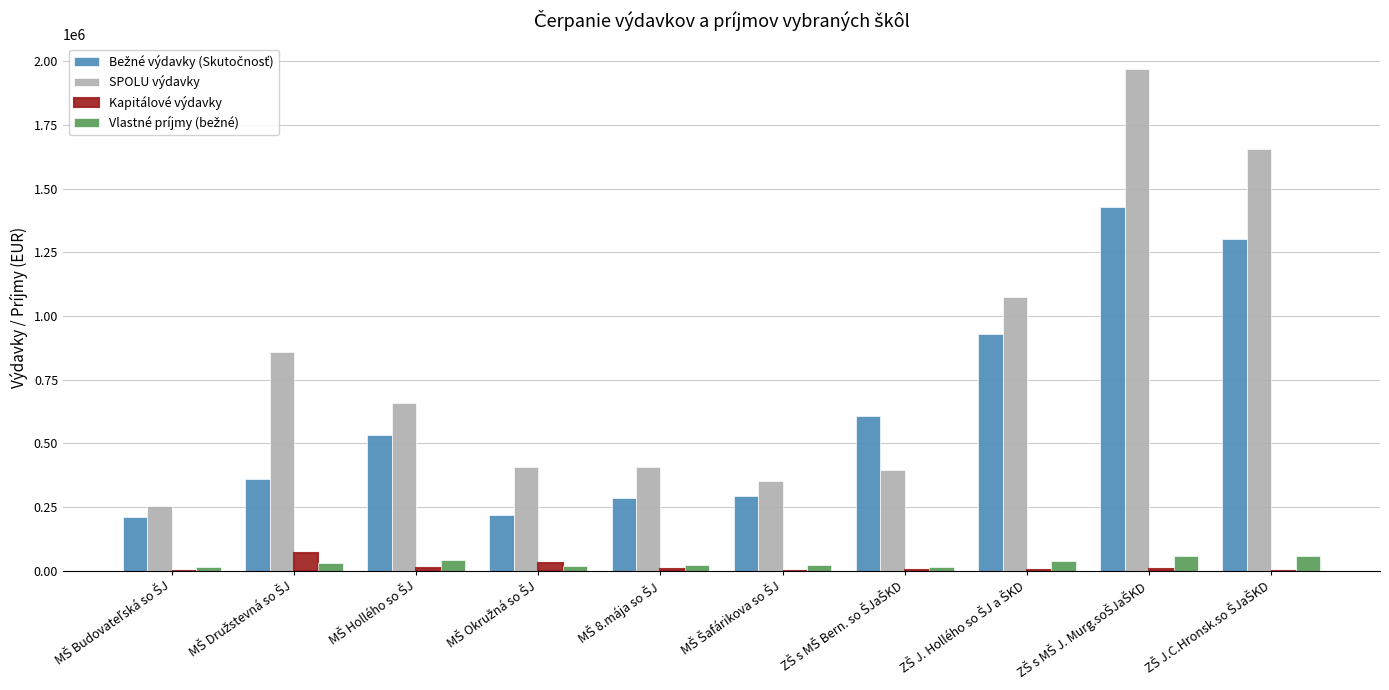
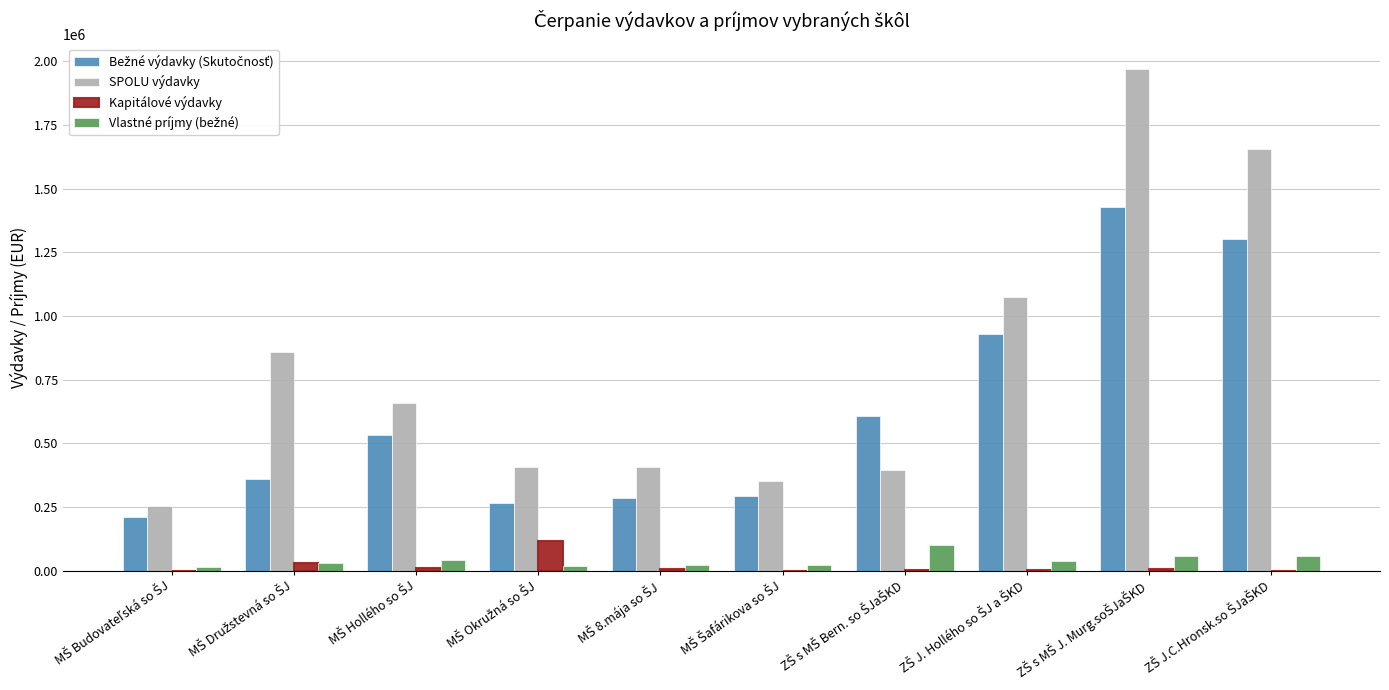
  {
    "Bežné výdavky (Skutočnosť)": {
      "MŠ Budovateľská so ŠJ": 210000,
      "MŠ Družstevná so ŠJ": 360000,
      "MŠ Hollého so ŠJ": 530000,
-     "MŠ Okružná so ŠJ": 220000,
+     "MŠ Okružná so ŠJ": 260000,
      "MŠ 8.mája so ŠJ": 290000,
      "MŠ Šafárikova so ŠJ": 290000,
      "ZŠ s MŠ Bern. so ŠJaŠKD": 610000,
      "ZŠ J. Hollého so ŠJ a ŠKD": 930000,
      "ZŠ s MŠ J. Murg.soŠJaŠKD": 1430000,
      "ZŠ J.C.Hronsk.so ŠJaŠKD": 1300000
    },
    "SPOLU výdavky": {
      "MŠ Budovateľská so ŠJ": 250000,
      "MŠ Družstevná so ŠJ": 860000,
      "MŠ Hollého so ŠJ": 660000,
      "MŠ Okružná so ŠJ": 410000,
      "MŠ 8.mája so ŠJ": 410000,
      "MŠ Šafárikova so ŠJ": 350000,
      "ZŠ s MŠ Bern. so ŠJaŠKD": 390000,
      "ZŠ J. Hollého so ŠJ a ŠKD": 1070000,
      "ZŠ s MŠ J. Murg.soŠJaŠKD": 1970000,
      "ZŠ J.C.Hronsk.so ŠJaŠKD": 1660000
    },
    "Kapitálové výdavky": {
      "MŠ Budovateľská so ŠJ": 0,
-     "MŠ Družstevná so ŠJ": 70000,
+     "MŠ Družstevná so ŠJ": 30000,
      "MŠ Hollého so ŠJ": 10000,
-     "MŠ Okružná so ŠJ": 30000,
+     "MŠ Okružná so ŠJ": 120000,
      "MŠ Šafárikova so ŠJ": 0,
      "ZŠ J.C.Hronsk.so ŠJaŠKD": 0
    },
    "Vlastné príjmy (bežné)": {
      "MŠ Budovateľská so ŠJ": 20000,
      "MŠ Družstevná so ŠJ": 30000,
      "MŠ Hollého so ŠJ": 40000,
      "MŠ Okružná so ŠJ": 20000,
      "MŠ 8.mája so ŠJ": 20000,
      "MŠ Šafárikova so ŠJ": 20000,
-     "ZŠ s MŠ Bern. so ŠJaŠKD": 20000,
+     "ZŠ s MŠ Bern. so ŠJaŠKD": 100000,
      "ZŠ J. Hollého so ŠJ a ŠKD": 40000,
      "ZŠ s MŠ J. Murg.soŠJaŠKD": 60000,
      "ZŠ J.C.Hronsk.so ŠJaŠKD": 60000
    }
  }
